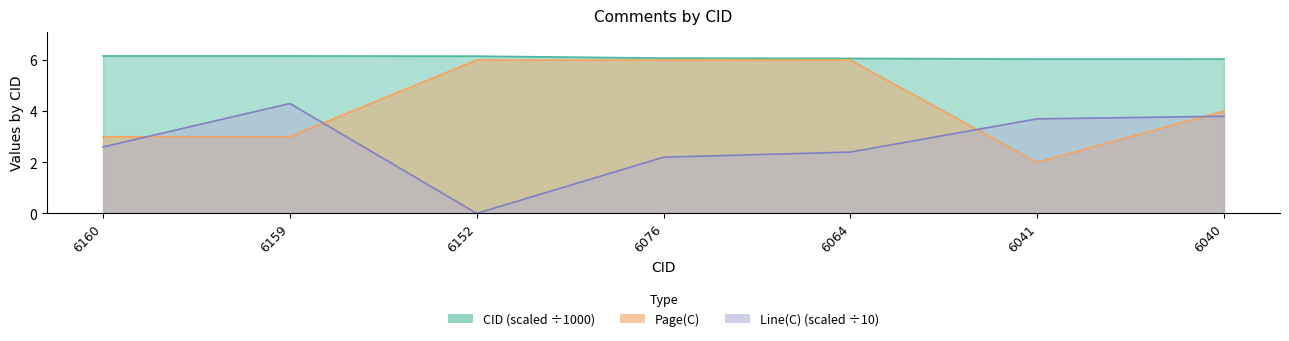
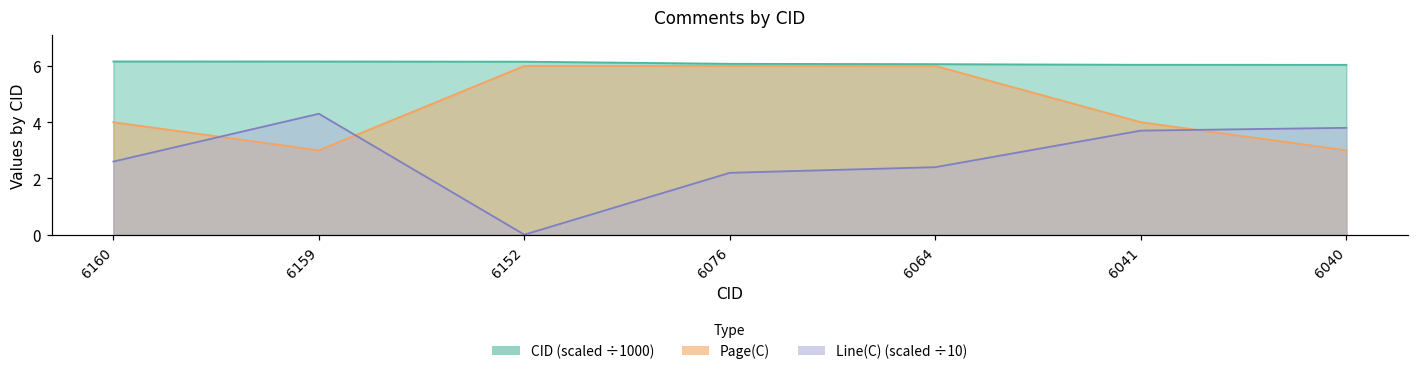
  {
    "CID (scaled ÷1000)": {
      "6160": 6.2,
      "6159": 6.2,
      "6152": 6.2,
      "6041": 6,
      "6040": 6
    },
    "Page(C)": {
-     "6160": 3,
+     "6160": 4,
      "6159": 3,
      "6152": 6,
-     "6041": 2,
-     "6040": 4
+     "6041": 4,
+     "6040": 3
    },
    "Line(C) (scaled ÷10)": {
      "6160": 2.6,
      "6159": 4.3,
      "6152": 0,
      "6076": 2.2,
      "6064": 2.4,
      "6041": 3.7,
      "6040": 3.8
    }
  }
